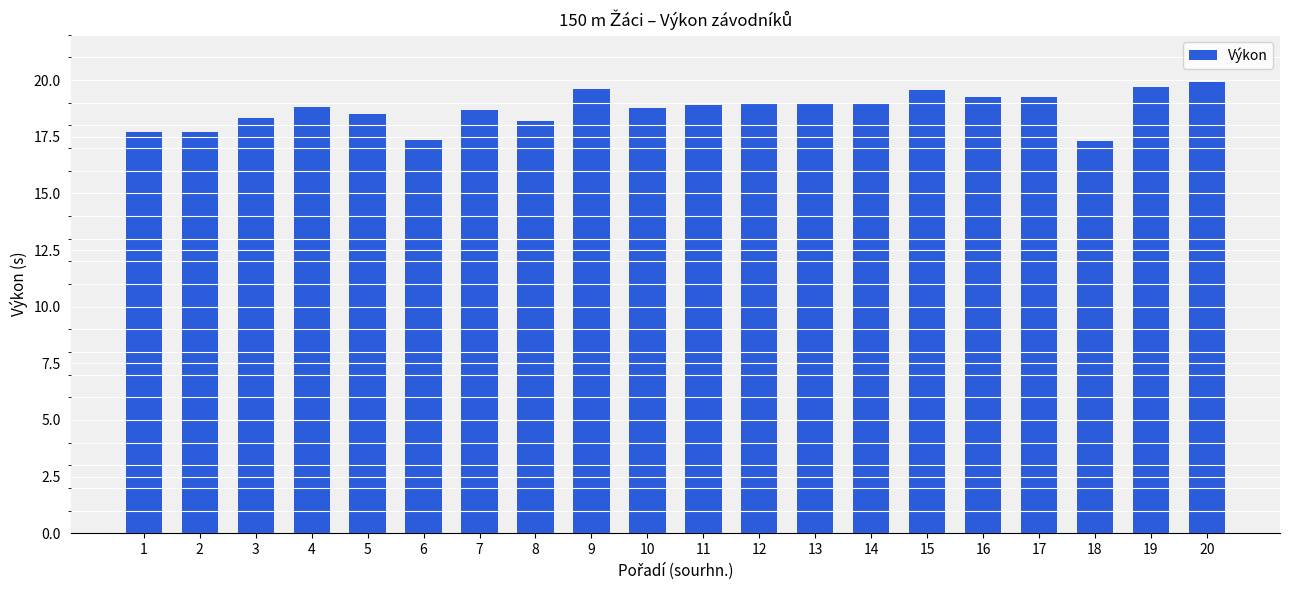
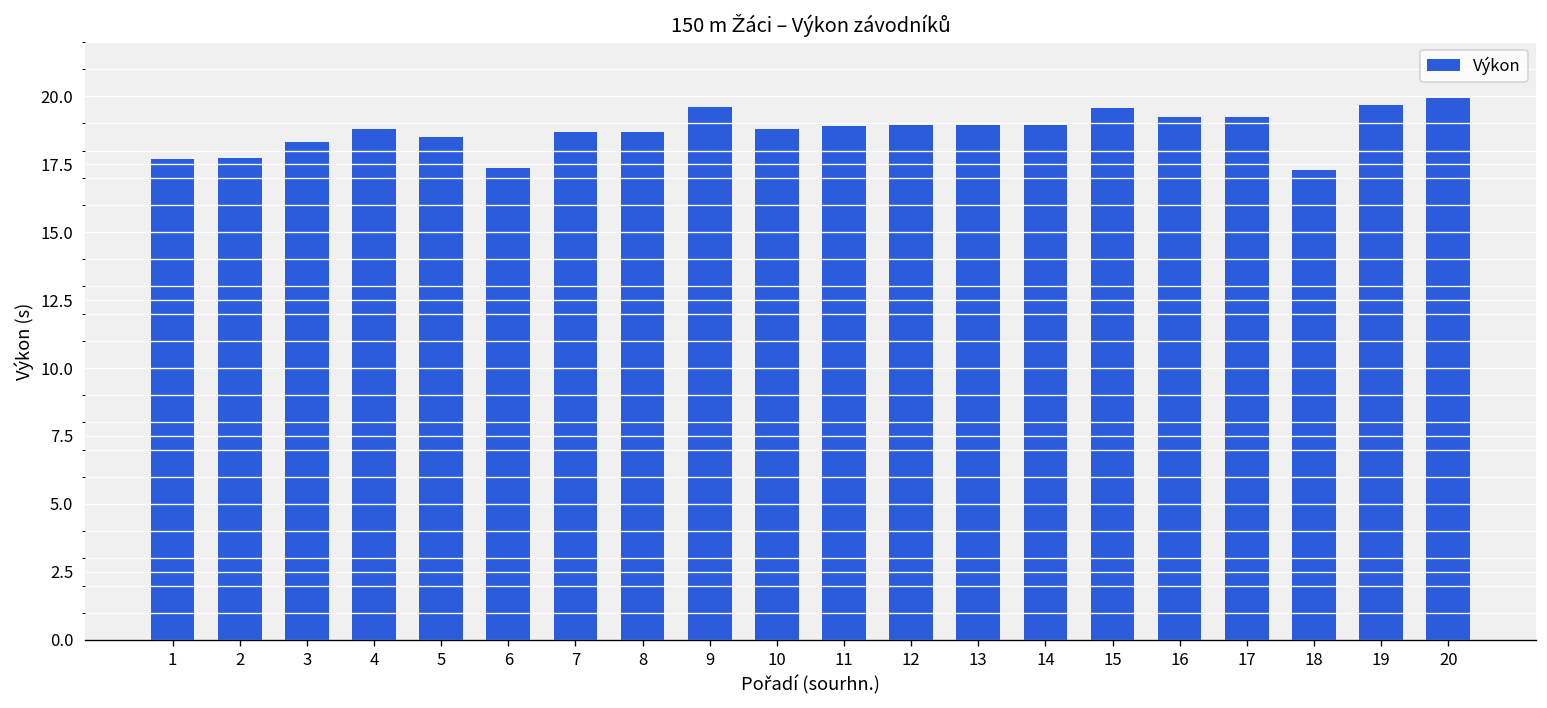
  {
    "1": 17.7,
    "2": 17.7,
    "3": 18.3,
    "4": 18.8,
    "5": 18.5,
    "6": 17.4,
    "7": 18.7,
-   "8": 18.2,
+   "8": 18.7,
    "9": 19.6,
    "10": 18.8,
    "11": 18.9,
    "12": 18.9,
    "13": 18.9,
    "14": 19.0,
    "15": 19.6,
    "16": 19.2,
    "17": 19.3,
    "18": 17.3,
    "19": 19.7,
    "20": 19.9
  }
